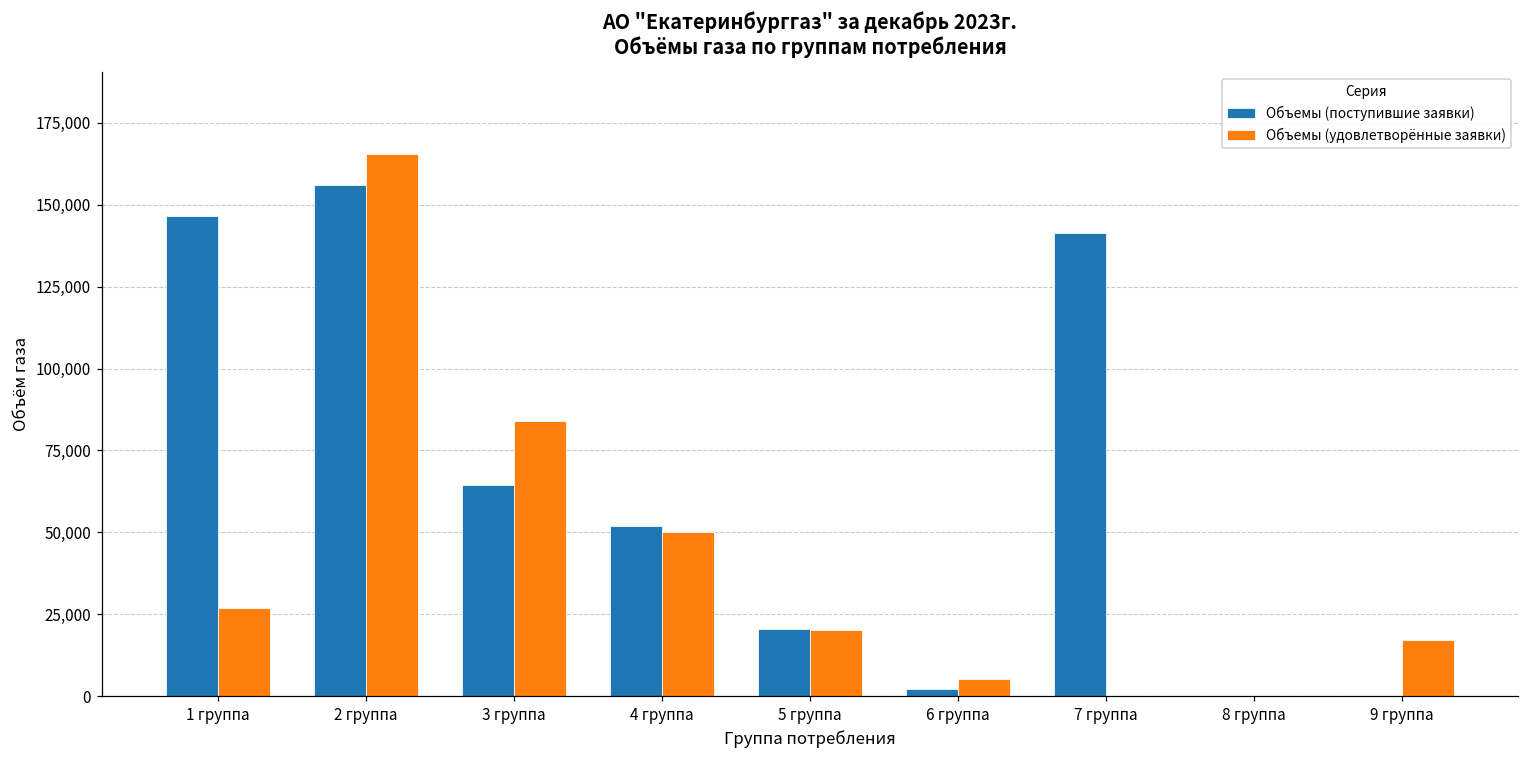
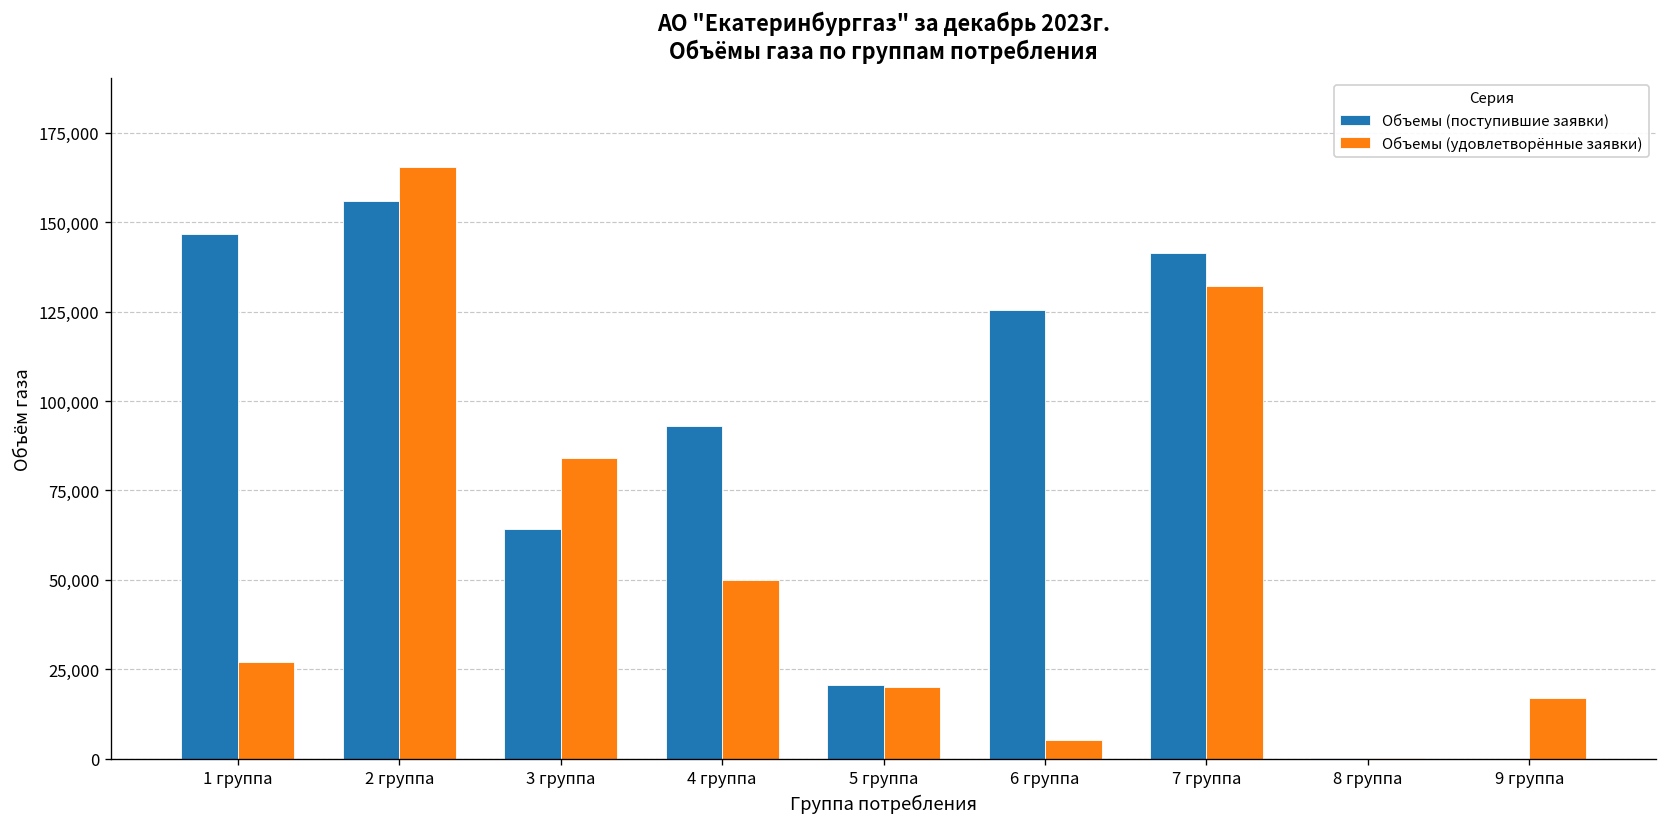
  {
    "Объемы (поступившие заявки)": {
      "1 группа": "147,000",
      "2 группа": "156,000",
      "3 группа": "64,000",
-     "4 группа": "52,000",
+     "4 группа": "93,000",
      "5 группа": "20,000",
-     "6 группа": "2,000",
+     "6 группа": "125,000",
      "7 группа": "141,000"
    },
    "Объемы (удовлетворённые заявки)": {
      "1 группа": "27,000",
      "2 группа": "166,000",
      "3 группа": "84,000",
      "4 группа": "50,000",
      "5 группа": "20,000",
      "6 группа": "5,000",
-     "7 группа": "0",
+     "7 группа": "132,000",
      "9 группа": "17,000"
    }
  }
